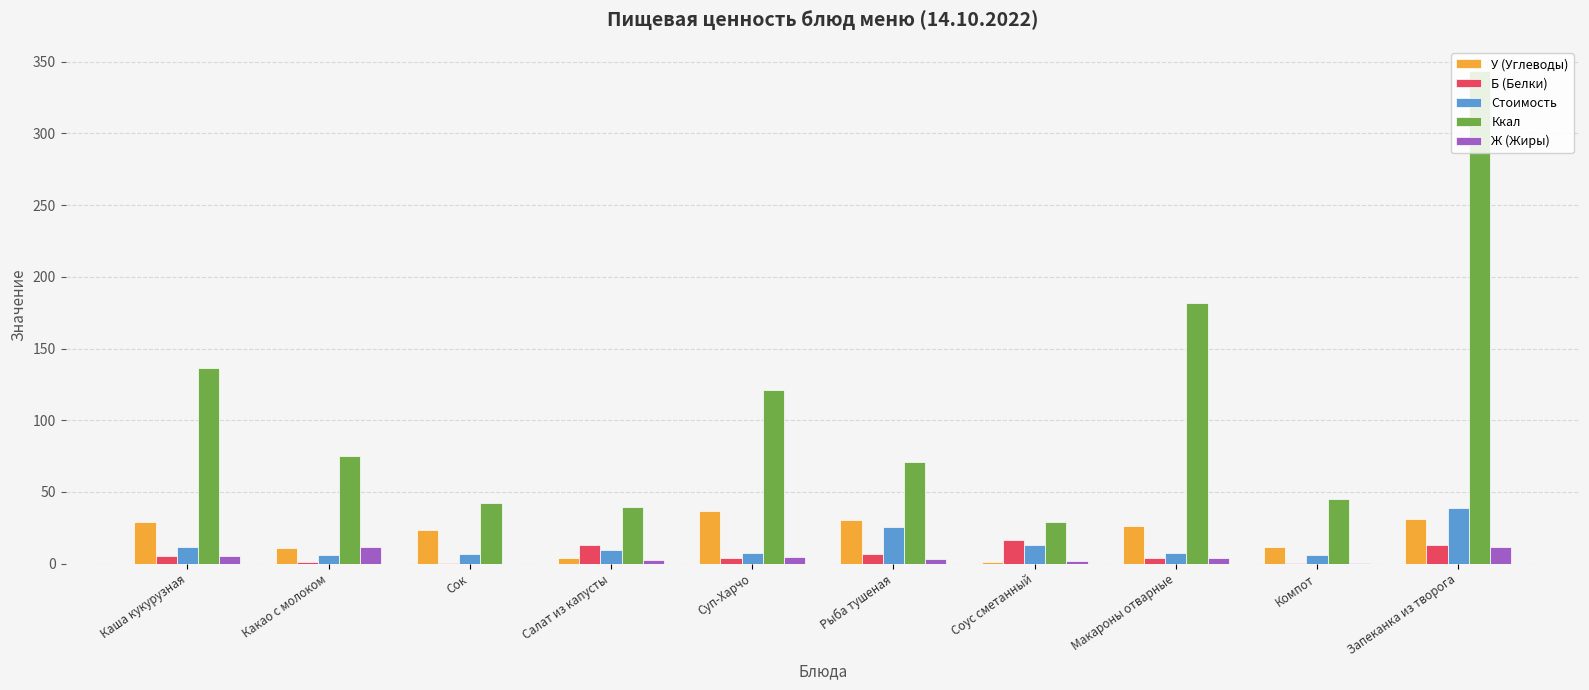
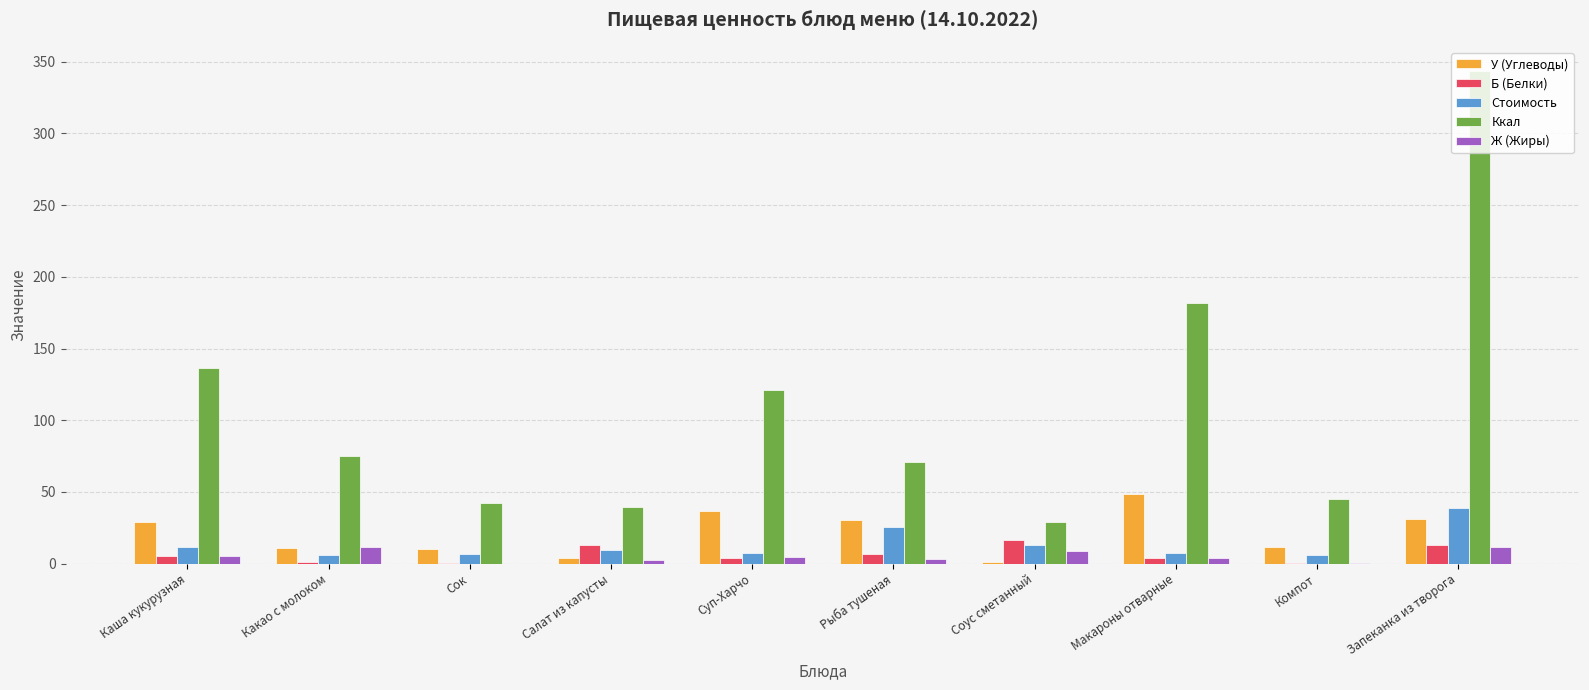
  {
    "У (Углеводы)": {
      "Каша кукурузная": 29,
      "Какао с молоком": 11,
-     "Сок": 23,
+     "Сок": 10,
      "Салат из капусты": 4,
      "Суп-Харчо": 37,
      "Рыба тушеная": 30,
-     "Макароны отварные": 26,
+     "Макароны отварные": 48,
      "Компот": 12,
      "Запеканка из творога": 31
    },
    "Б (Белки)": {
      "Каша кукурузная": 5,
      "Салат из капусты": 13,
      "Суп-Харчо": 4,
      "Рыба тушеная": 7,
      "Соус сметанный": 17,
      "Макароны отварные": 4,
      "Запеканка из творога": 13
    },
    "Стоимость": {
      "Каша кукурузная": 12,
      "Какао с молоком": 6,
      "Сок": 7,
      "Салат из капусты": 9,
      "Суп-Харчо": 7,
      "Рыба тушеная": 26,
      "Соус сметанный": 13,
      "Макароны отварные": 7,
      "Компот": 6,
      "Запеканка из творога": 39
    },
    "Ккал": {
      "Каша кукурузная": 137,
      "Какао с молоком": 75,
      "Сок": 42,
      "Салат из капусты": 39,
      "Суп-Харчо": 121,
      "Рыба тушеная": 71,
      "Соус сметанный": 29,
      "Макароны отварные": 182,
      "Компот": 45
    },
    "Ж (Жиры)": {
      "Каша кукурузная": 5,
      "Какао с молоком": 12,
      "Сок": 0,
      "Салат из капусты": 2,
      "Суп-Харчо": 5,
      "Рыба тушеная": 3,
-     "Соус сметанный": 2,
+     "Соус сметанный": 9,
      "Макароны отварные": 4,
      "Запеканка из творога": 12
    }
  }
